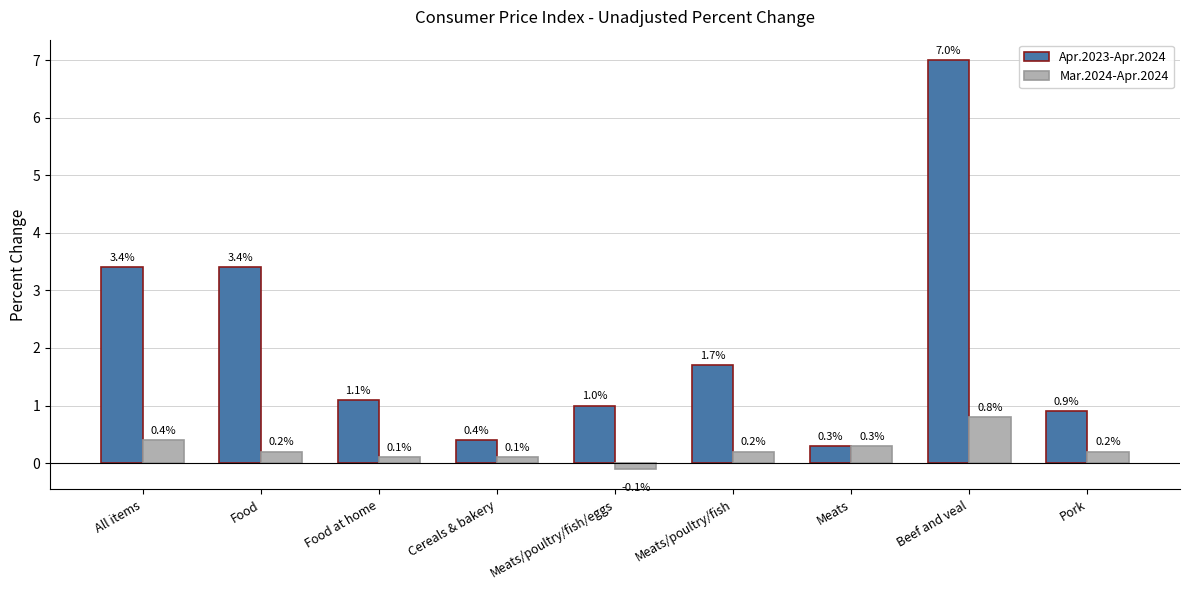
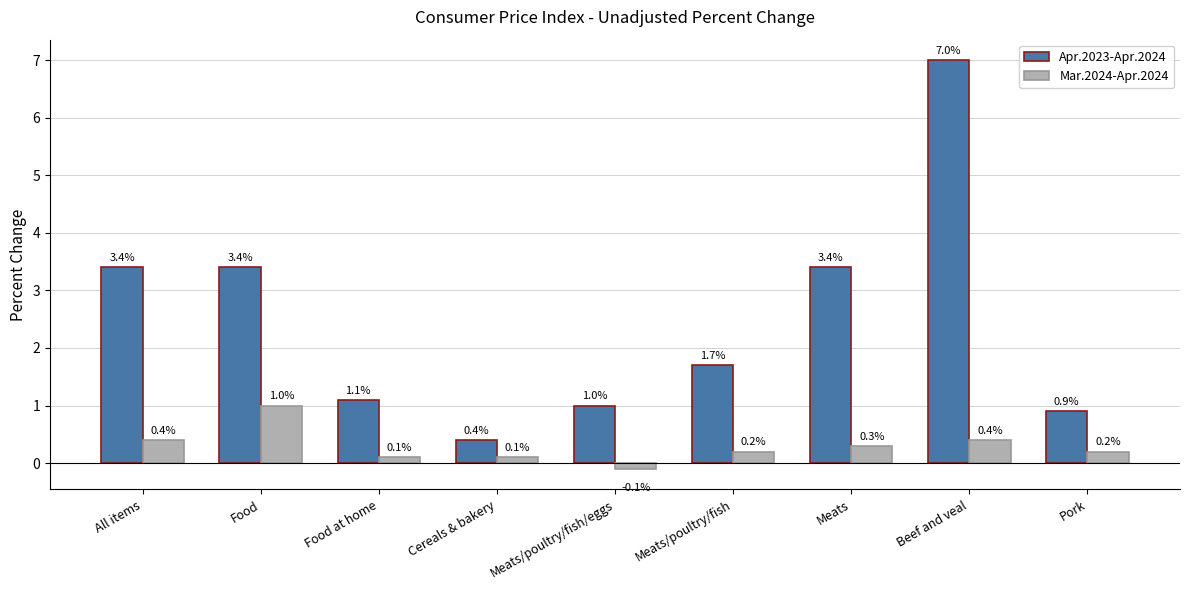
  {
    "Apr.2023-Apr.2024": {
      "All items": "3.4%",
      "Food": "3.4%",
      "Food at home": "1.1%",
      "Cereals & bakery": "0.4%",
      "Meats/poultry/fish/eggs": "1.0%",
      "Meats/poultry/fish": "1.7%",
-     "Meats": "0.3%",
+     "Meats": "3.4%",
      "Beef and veal": "7.0%",
      "Pork": "0.9%"
    },
    "Mar.2024-Apr.2024": {
      "All items": "0.4%",
-     "Food": "0.2%",
+     "Food": "1.0%",
      "Food at home": "0.1%",
      "Cereals & bakery": "0.1%",
      "Meats/poultry/fish/eggs": "-0.1%",
      "Meats/poultry/fish": "0.2%",
      "Meats": "0.3%",
-     "Beef and veal": "0.8%",
+     "Beef and veal": "0.4%",
      "Pork": "0.2%"
    }
  }
